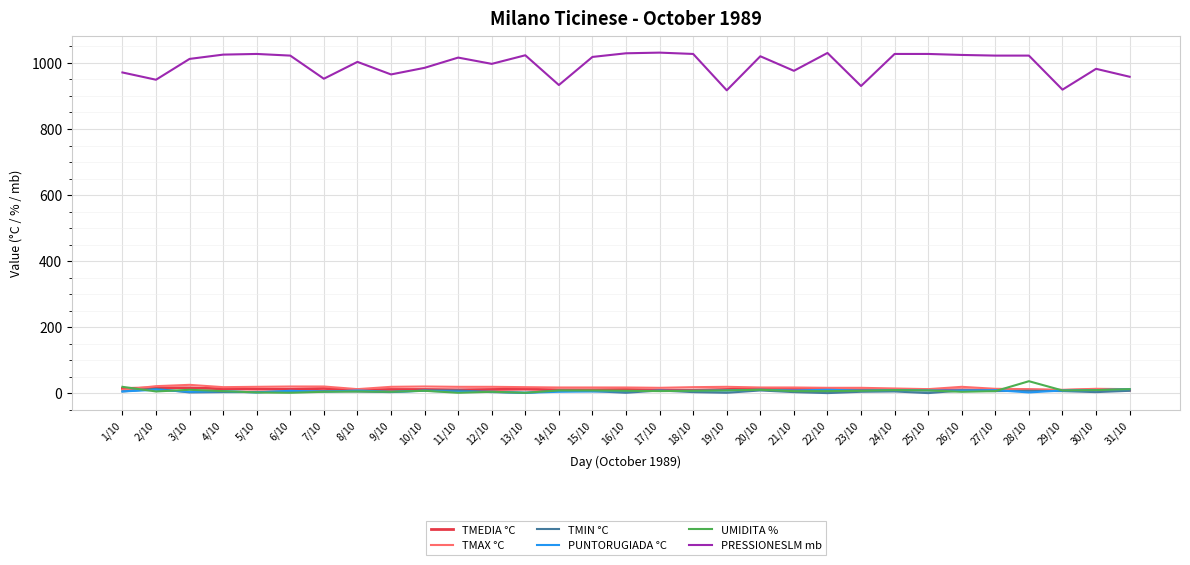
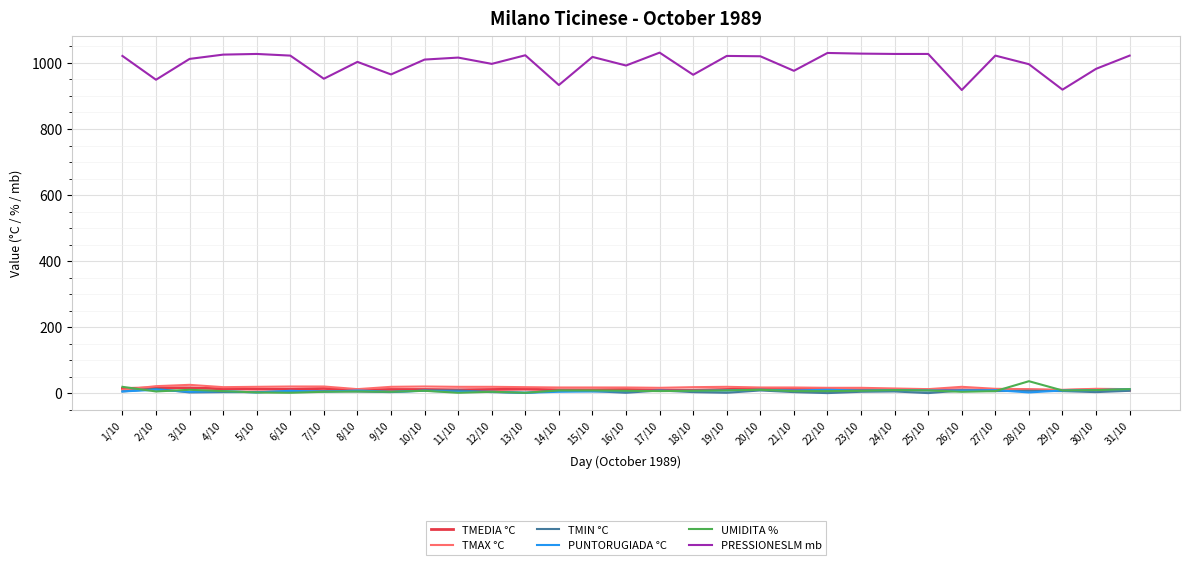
  {
    "TMAX °C": {
      "3/10": 30,
      "6/10": 20,
      "9/10": 20,
      "10/10": 20,
      "11/10": 20,
      "12/10": 20,
      "18/10": 20,
      "19/10": 20,
      "26/10": 20
    },
    "TMIN °C": {
      "25/10": 0
    },
    "UMIDITA %": {
      "28/10": 40
    },
    "PRESSIONESLM mb": {
-     "1/10": 970,
+     "1/10": 1020,
      "2/10": 950,
      "3/10": 1010,
      "4/10": 1030,
      "5/10": 1030,
      "6/10": 1020,
      "7/10": 950,
      "8/10": 1000,
      "9/10": 970,
-     "10/10": 990,
+     "10/10": 1010,
      "11/10": 1020,
      "12/10": 1000,
      "13/10": 1020,
      "14/10": 930,
      "15/10": 1020,
-     "16/10": 1030,
+     "16/10": 990,
      "17/10": 1030,
-     "18/10": 1030,
-     "19/10": 920,
+     "18/10": 960,
+     "19/10": 1020,
      "20/10": 1020,
      "21/10": 980,
      "22/10": 1030,
-     "23/10": 930,
+     "23/10": 1030,
      "24/10": 1030,
      "25/10": 1030,
-     "26/10": 1020,
+     "26/10": 920,
      "27/10": 1020,
-     "28/10": 1020,
+     "28/10": 1000,
      "29/10": 920,
      "30/10": 980,
-     "31/10": 960
+     "31/10": 1020
    }
  }
